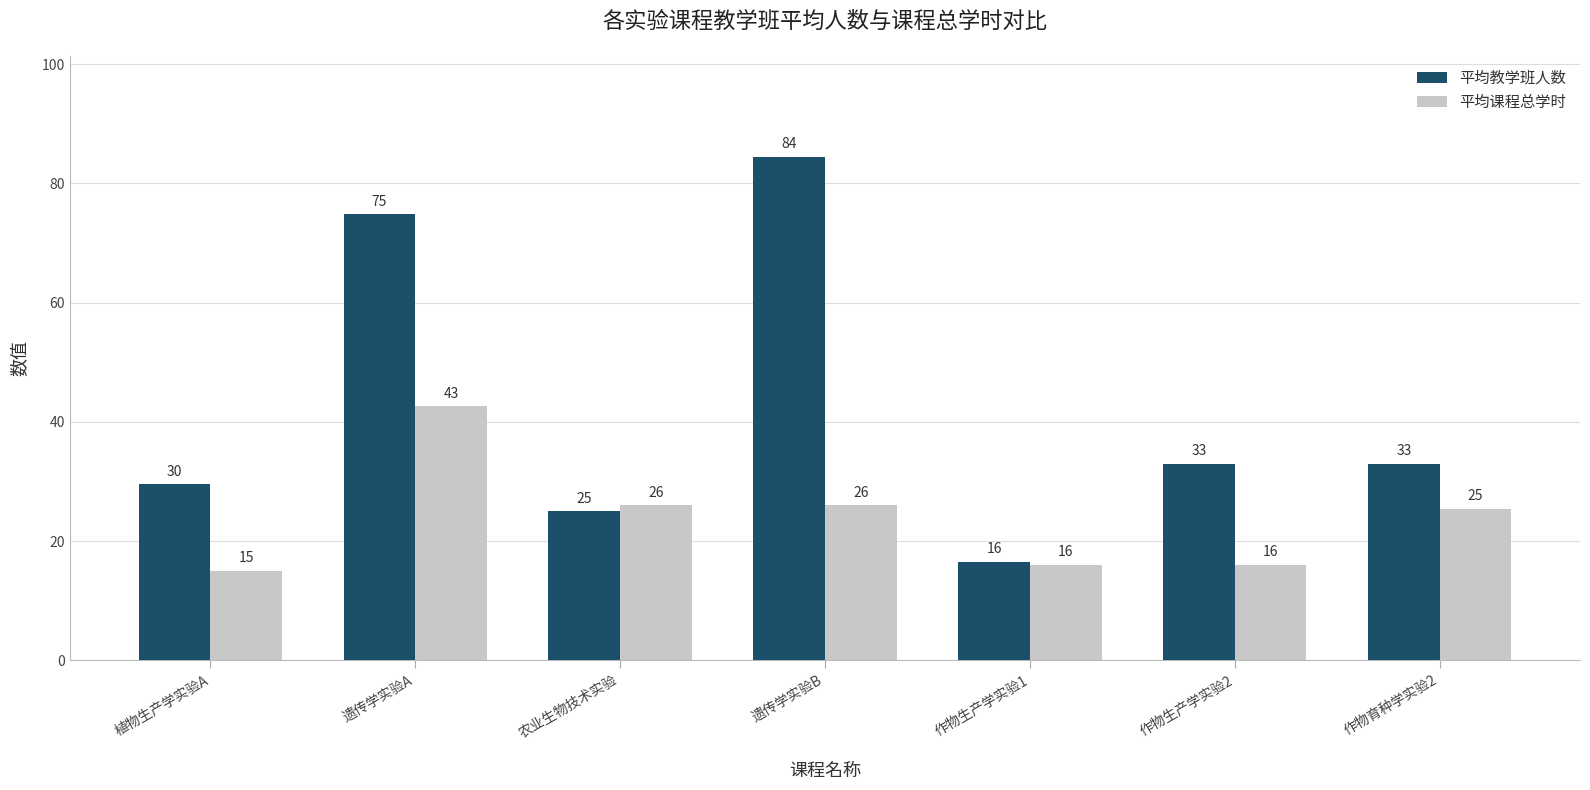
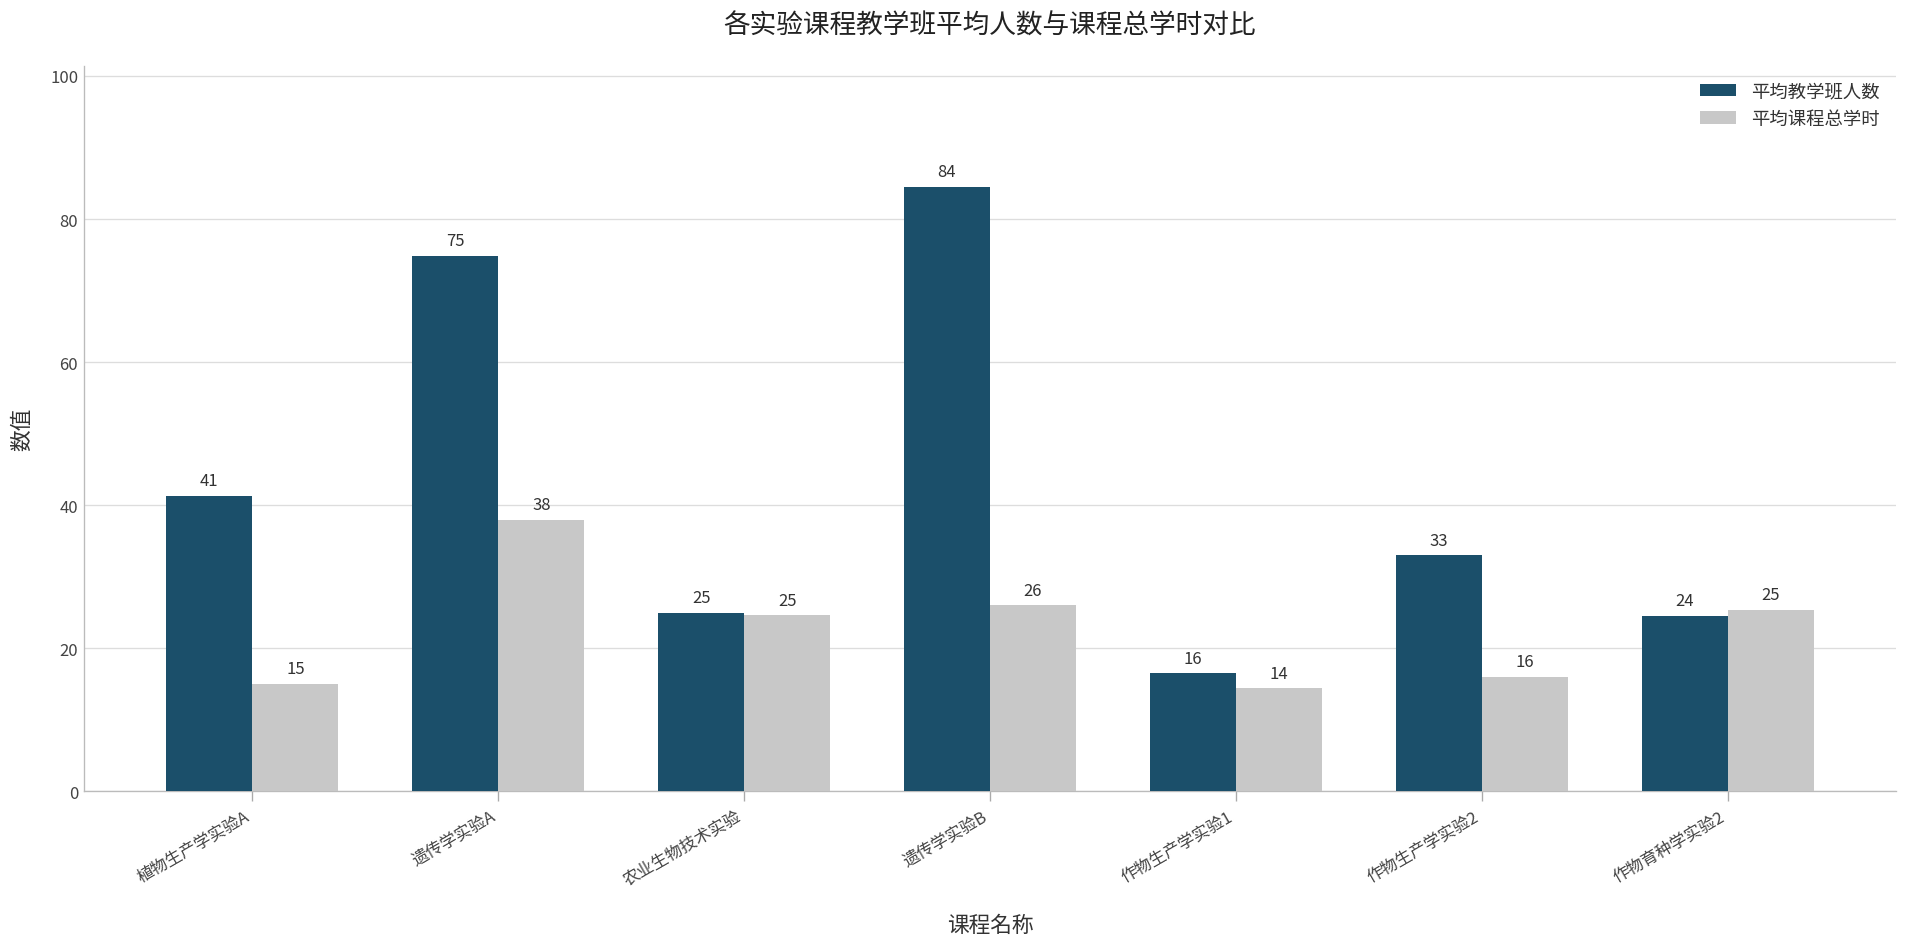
  {
    "平均教学班人数": {
-     "植物生产学实验A": 30,
+     "植物生产学实验A": 41,
      "遗传学实验A": 75,
      "农业生物技术实验": 25,
      "遗传学实验B": 84,
      "作物生产学实验1": 16,
      "作物生产学实验2": 33,
-     "作物育种学实验2": 33
+     "作物育种学实验2": 24
    },
    "平均课程总学时": {
      "植物生产学实验A": 15,
-     "遗传学实验A": 43,
-     "农业生物技术实验": 26,
+     "遗传学实验A": 38,
+     "农业生物技术实验": 25,
      "遗传学实验B": 26,
-     "作物生产学实验1": 16,
+     "作物生产学实验1": 14,
      "作物生产学实验2": 16,
      "作物育种学实验2": 25
    }
  }
